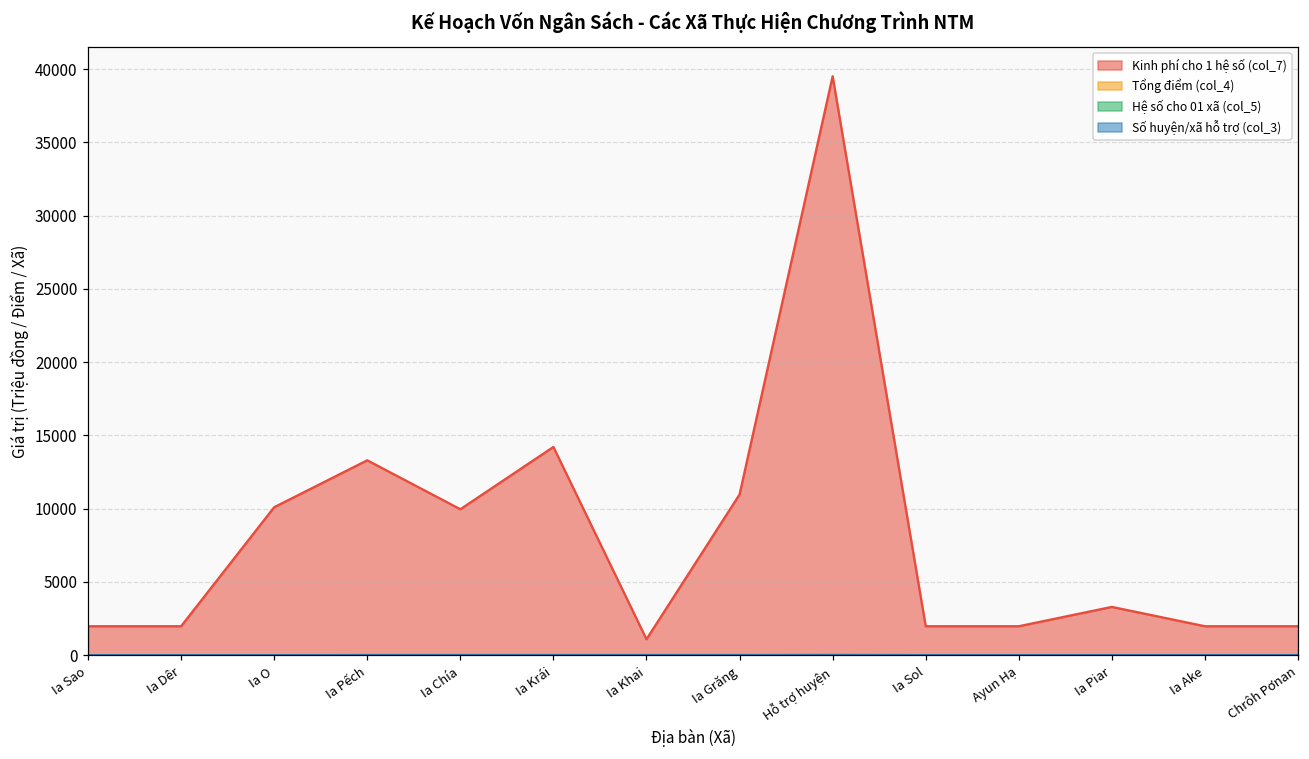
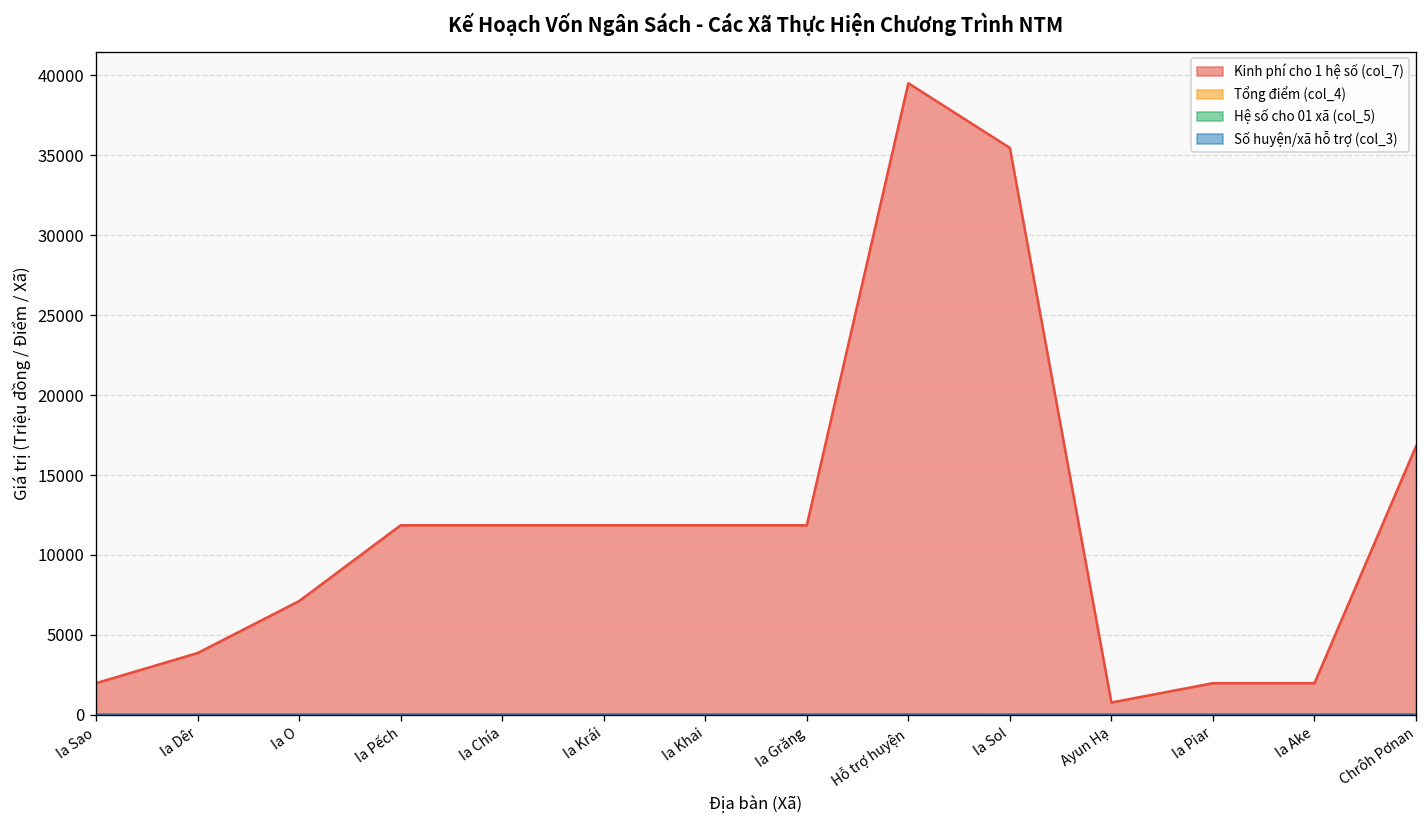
  {
    "Kinh phí cho 1 hệ số (col_7)": {
      "Ia Sao": 2000,
-     "Ia Dêr": 2000,
-     "Ia O": 10100,
-     "Ia Pếch": 13300,
-     "Ia Chía": 10000,
-     "Ia Krái": 14200,
-     "Ia Khai": 1100,
-     "Ia Grăng": 11000,
+     "Ia Dêr": 3900,
+     "Ia O": 7100,
+     "Ia Pếch": 11900,
+     "Ia Chía": 11900,
+     "Ia Krái": 11900,
+     "Ia Khai": 11900,
+     "Ia Grăng": 11900,
      "Hỗ trợ huyện": 39500,
-     "Ia Sol": 2000,
-     "Ayun Hạ": 2000,
-     "Ia Piar": 3300,
+     "Ia Sol": 35500,
+     "Ayun Hạ": 800,
+     "Ia Piar": 2000,
      "Ia Ake": 2000,
-     "Chrôh Pơnan": 2000
+     "Chrôh Pơnan": 16800
    }
  }
